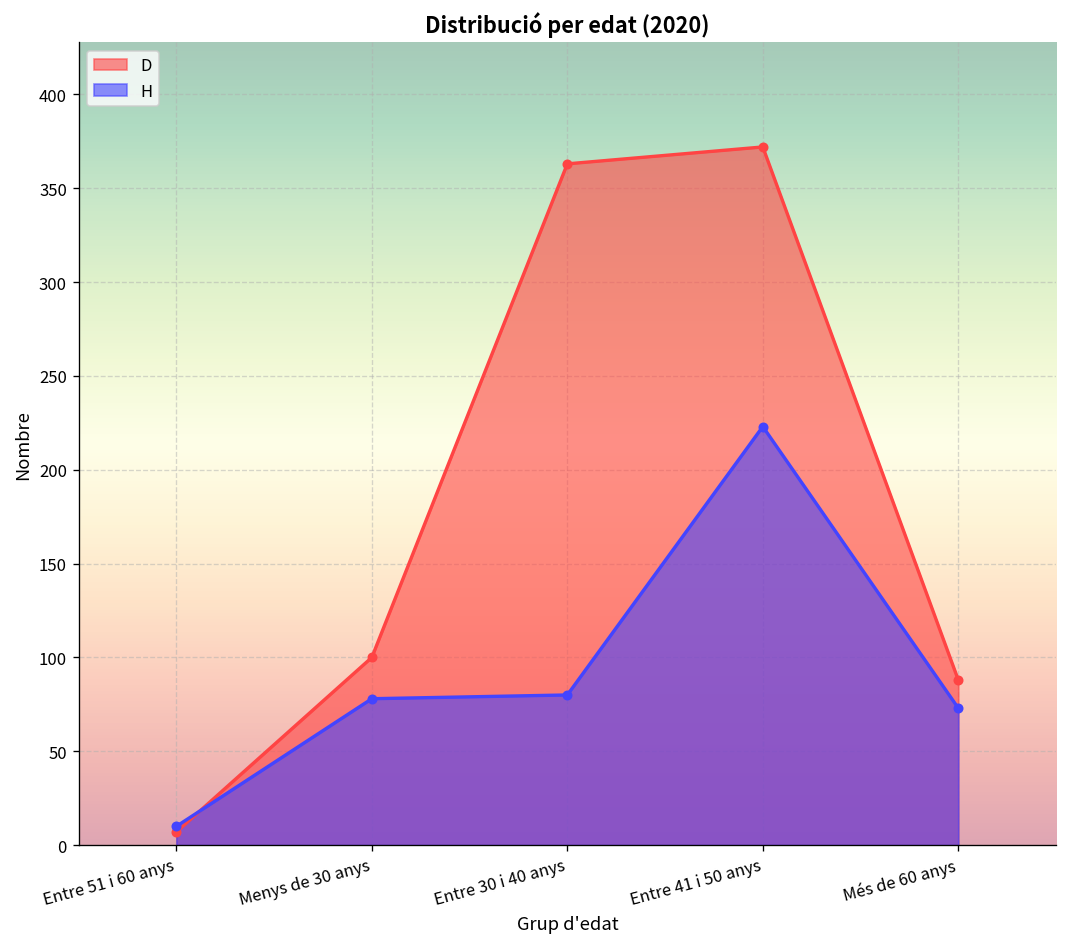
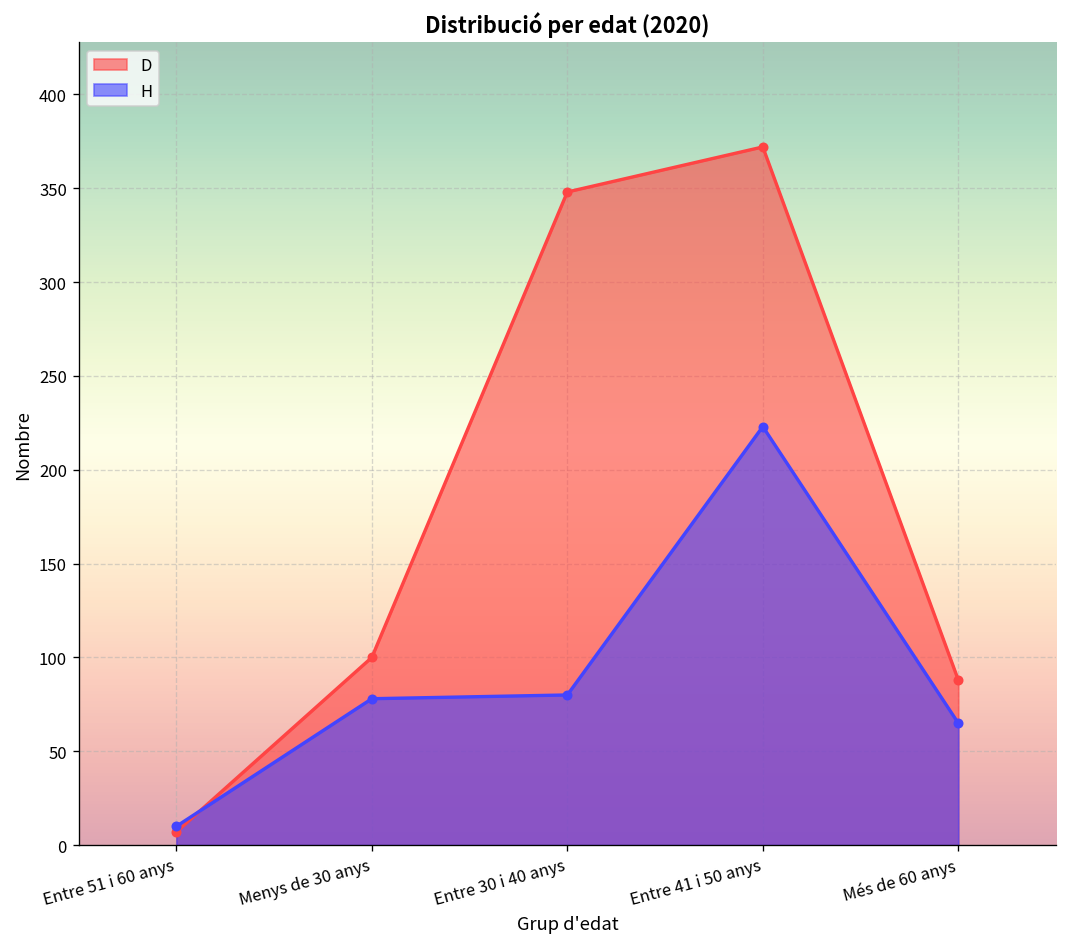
  {
    "D": {
      "Entre 51 i 60 anys": 7,
      "Menys de 30 anys": 100,
-     "Entre 30 i 40 anys": 363,
+     "Entre 30 i 40 anys": 348,
      "Entre 41 i 50 anys": 372,
      "Més de 60 anys": 88
    },
    "H": {
      "Entre 51 i 60 anys": 10,
      "Menys de 30 anys": 78,
      "Entre 30 i 40 anys": 80,
      "Entre 41 i 50 anys": 223,
-     "Més de 60 anys": 73
+     "Més de 60 anys": 65
    }
  }
